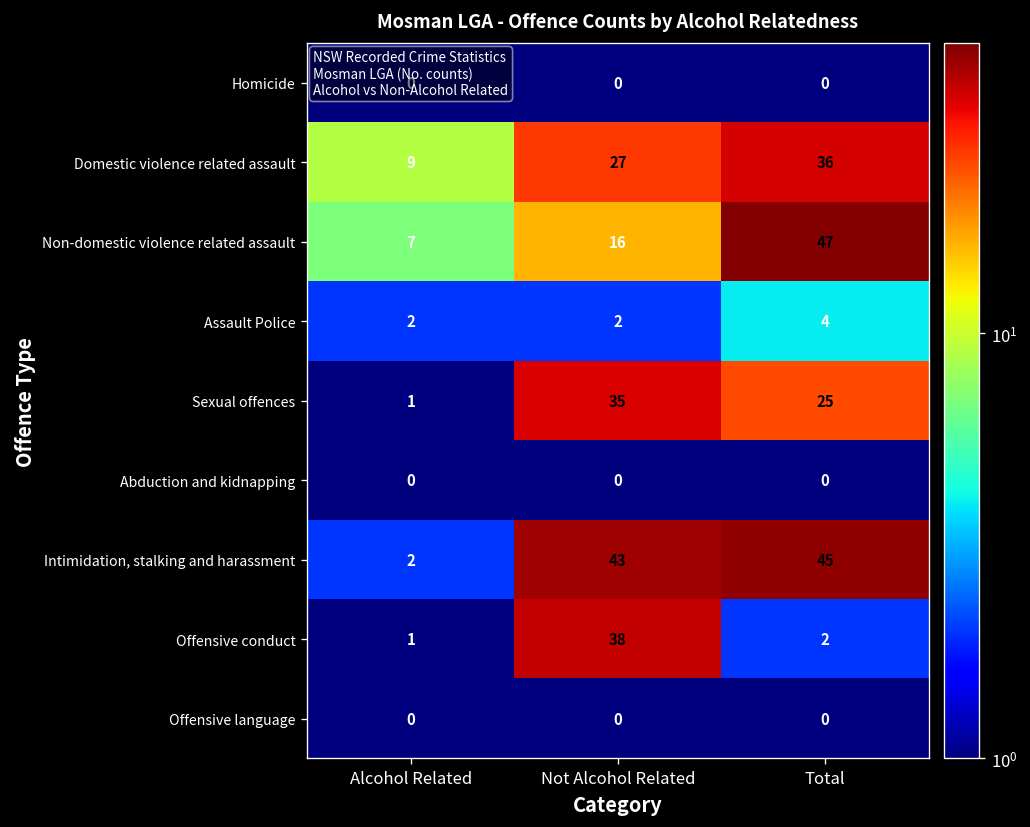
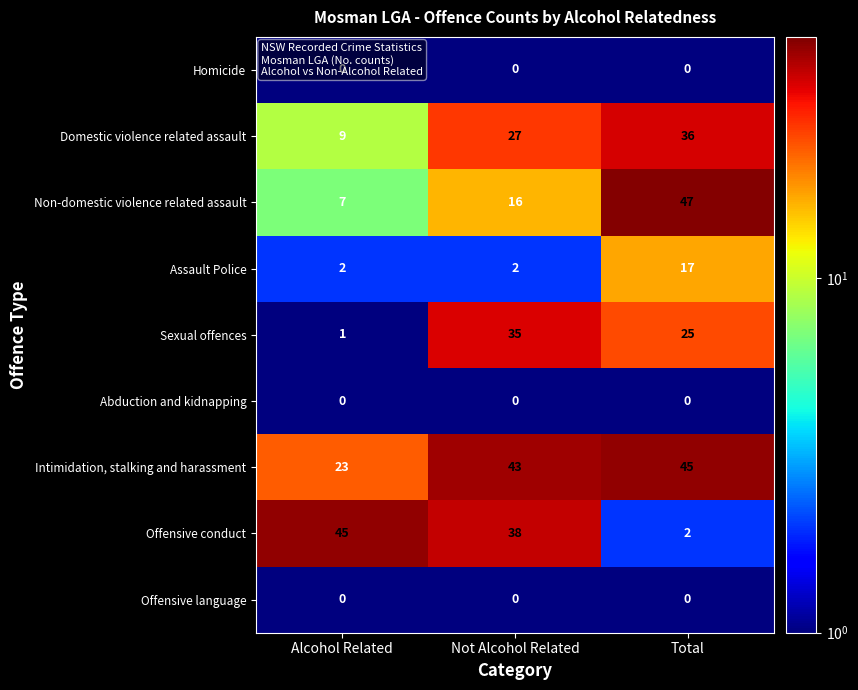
  {
    "Homicide": {
      "Not Alcohol Related": 0,
      "Total": 0
    },
    "Domestic violence related assault": {
      "Alcohol Related": 9,
      "Not Alcohol Related": 27,
      "Total": 36
    },
    "Non-domestic violence related assault": {
      "Alcohol Related": 7,
      "Not Alcohol Related": 16,
      "Total": 47
    },
    "Assault Police": {
      "Alcohol Related": 2,
      "Not Alcohol Related": 2,
-     "Total": 4
+     "Total": 17
    },
    "Sexual offences": {
      "Alcohol Related": 1,
      "Not Alcohol Related": 35,
      "Total": 25
    },
    "Abduction and kidnapping": {
      "Alcohol Related": 0,
      "Not Alcohol Related": 0,
      "Total": 0
    },
    "Intimidation, stalking and harassment": {
-     "Alcohol Related": 2,
+     "Alcohol Related": 23,
      "Not Alcohol Related": 43,
      "Total": 45
    },
    "Offensive conduct": {
-     "Alcohol Related": 1,
+     "Alcohol Related": 45,
      "Not Alcohol Related": 38,
      "Total": 2
    },
    "Offensive language": {
      "Alcohol Related": 0,
      "Not Alcohol Related": 0,
      "Total": 0
    }
  }
